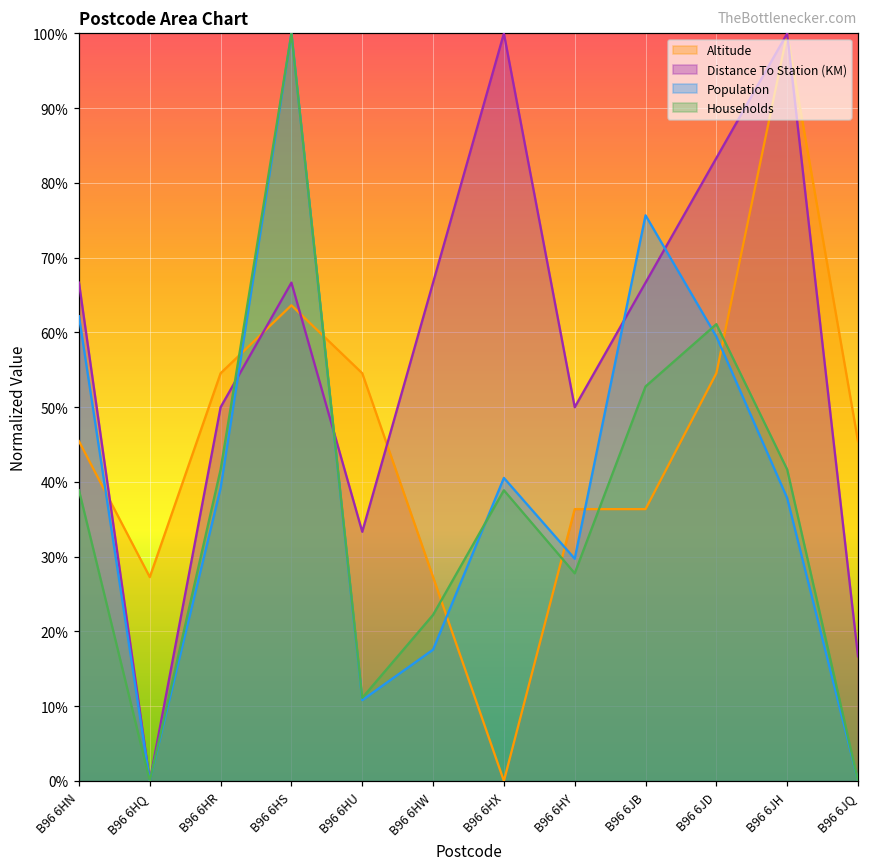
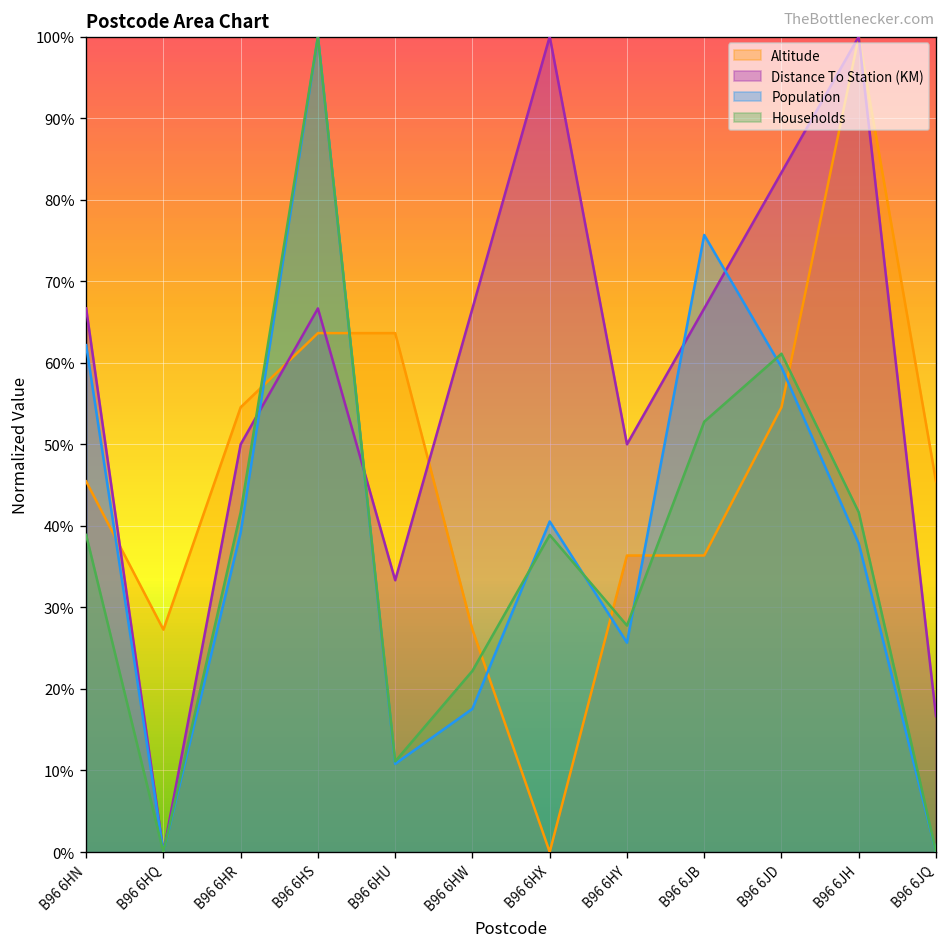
  {
    "Altitude": {
      "B96 6HN": "45%",
      "B96 6HQ": "27%",
      "B96 6HR": "55%",
      "B96 6HS": "64%",
-     "B96 6HU": "55%",
+     "B96 6HU": "64%",
      "B96 6HW": "27%",
      "B96 6HX": "0%",
      "B96 6HY": "36%",
      "B96 6JB": "36%",
      "B96 6JD": "55%",
      "B96 6JQ": "45%"
    },
    "Distance To Station (KM)": {
      "B96 6HN": "67%",
      "B96 6HR": "50%",
      "B96 6HS": "67%",
      "B96 6HU": "33%",
      "B96 6HW": "67%",
      "B96 6HX": "100%",
      "B96 6HY": "50%",
      "B96 6JB": "67%",
      "B96 6JD": "83%",
      "B96 6JQ": "17%"
    },
    "Population": {
      "B96 6HN": "62%",
      "B96 6HR": "39%",
      "B96 6HW": "18%",
      "B96 6HX": "41%",
-     "B96 6HY": "30%",
+     "B96 6HY": "26%",
      "B96 6JB": "76%",
      "B96 6JD": "59%",
      "B96 6JH": "38%"
    },
    "Households": {
      "B96 6HN": "39%",
      "B96 6HR": "42%",
      "B96 6HW": "22%",
      "B96 6HX": "39%",
      "B96 6HY": "28%",
      "B96 6JB": "53%",
      "B96 6JD": "61%",
      "B96 6JH": "42%"
    }
  }
